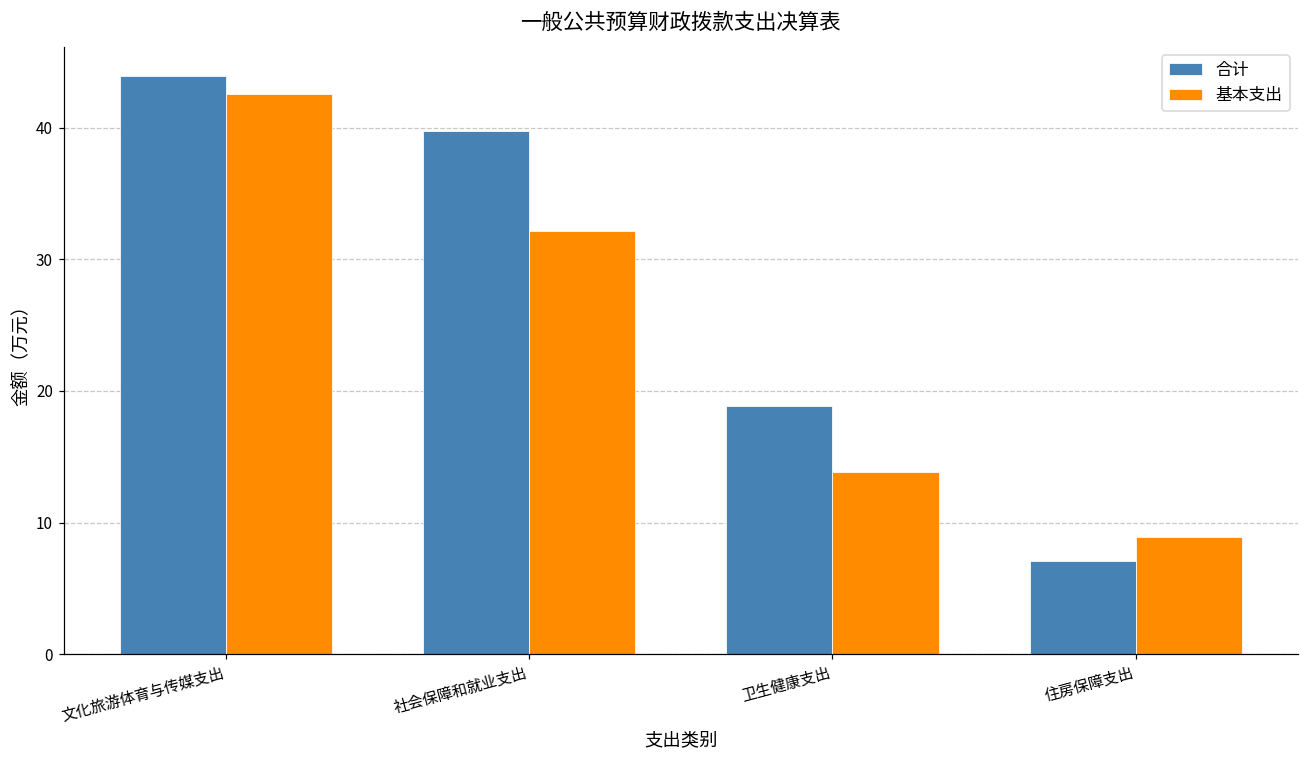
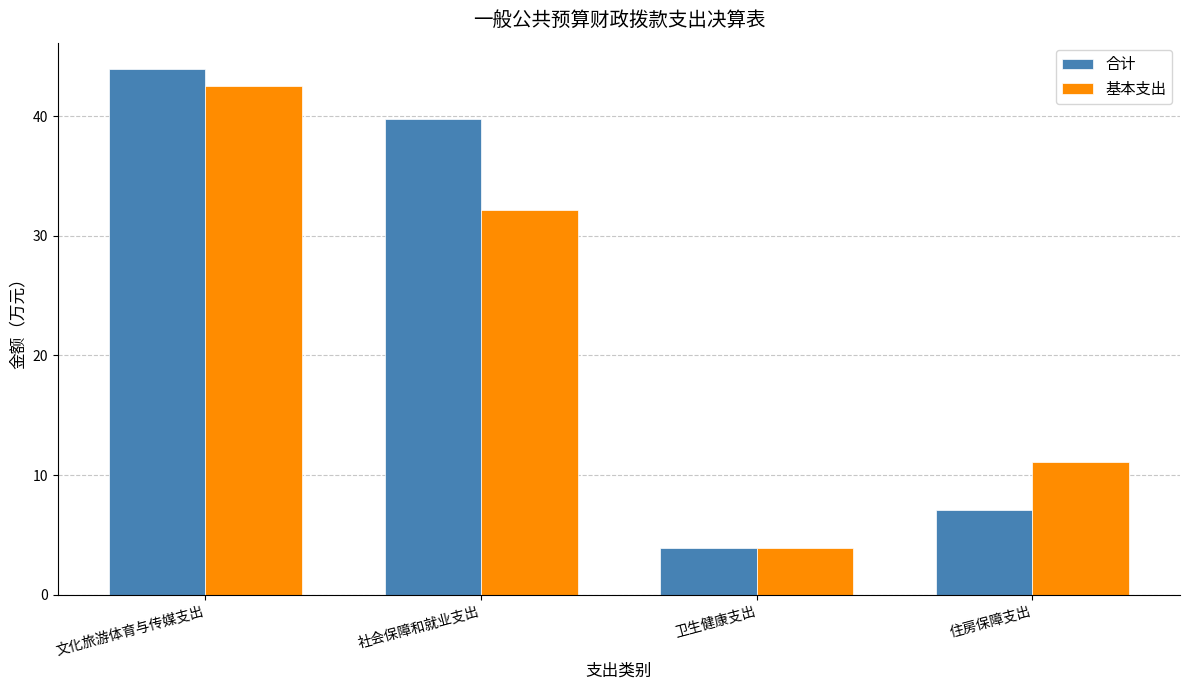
  {
    "合计": {
      "文化旅游体育与传媒支出": 43.9,
      "社会保障和就业支出": 39.8,
-     "卫生健康支出": 18.9,
+     "卫生健康支出": 3.9,
      "住房保障支出": 7.1
    },
    "基本支出": {
      "文化旅游体育与传媒支出": 42.5,
      "社会保障和就业支出": 32.2,
-     "卫生健康支出": 13.8,
-     "住房保障支出": 8.9
+     "卫生健康支出": 3.9,
+     "住房保障支出": 11.1
    }
  }
